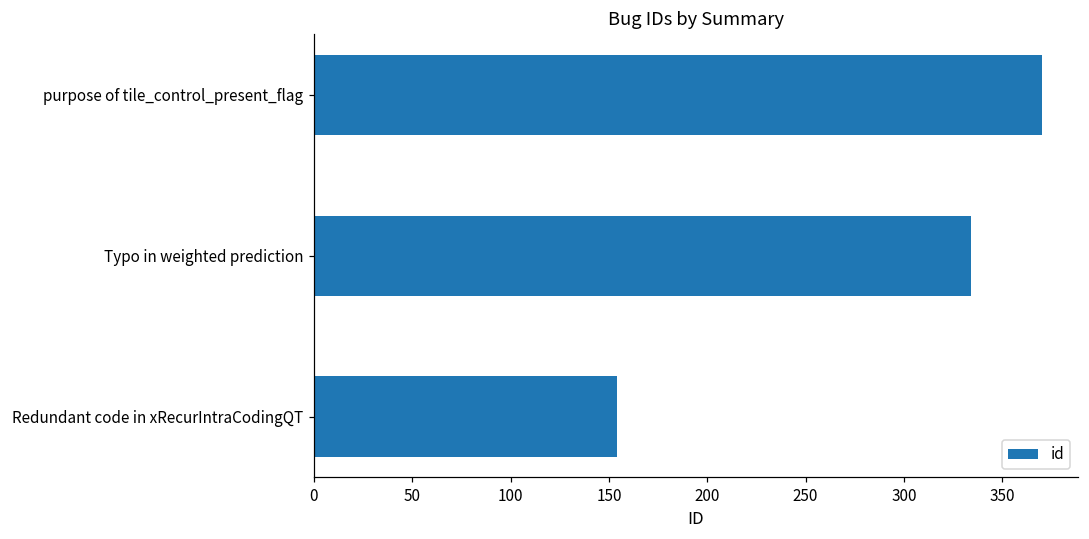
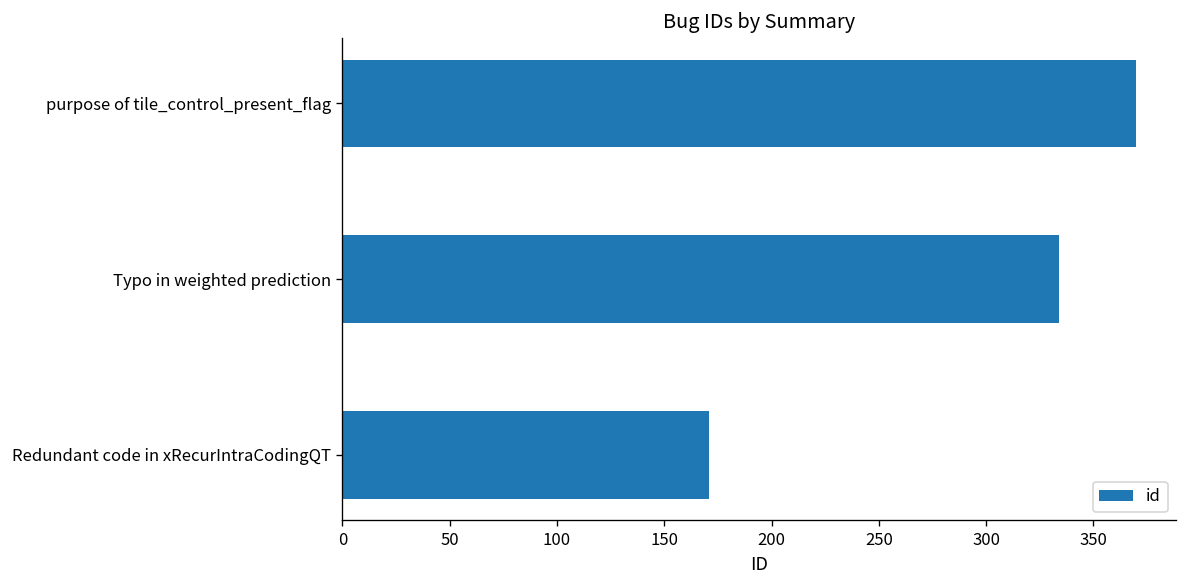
  {
    "purpose of tile_control_present_flag": 370,
    "Typo in weighted prediction": 334,
-   "Redundant code in xRecurIntraCodingQT": 154
+   "Redundant code in xRecurIntraCodingQT": 171
  }
